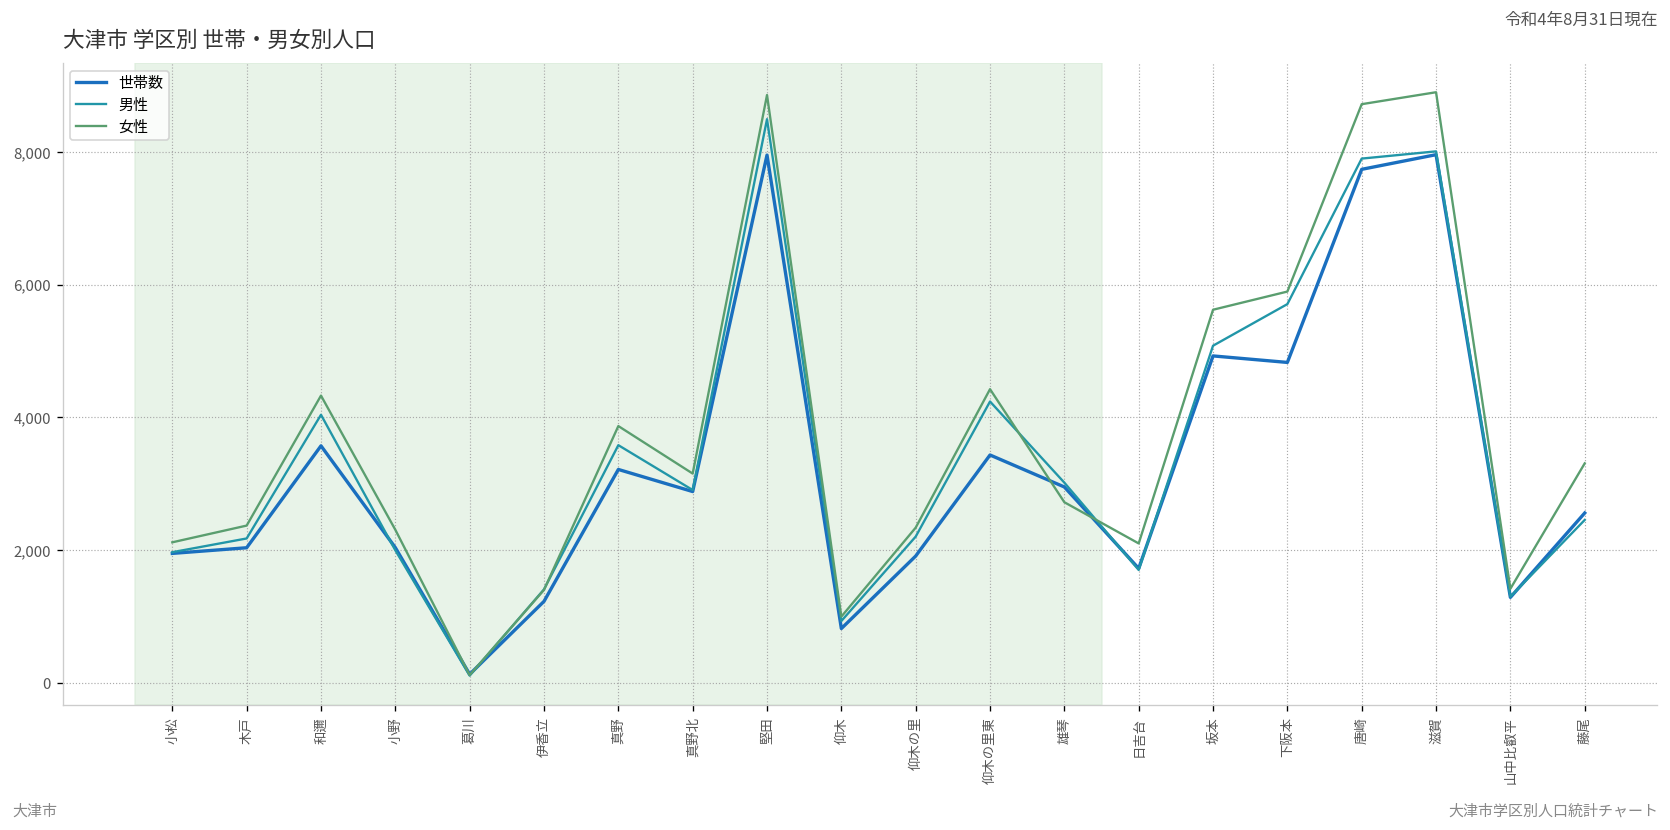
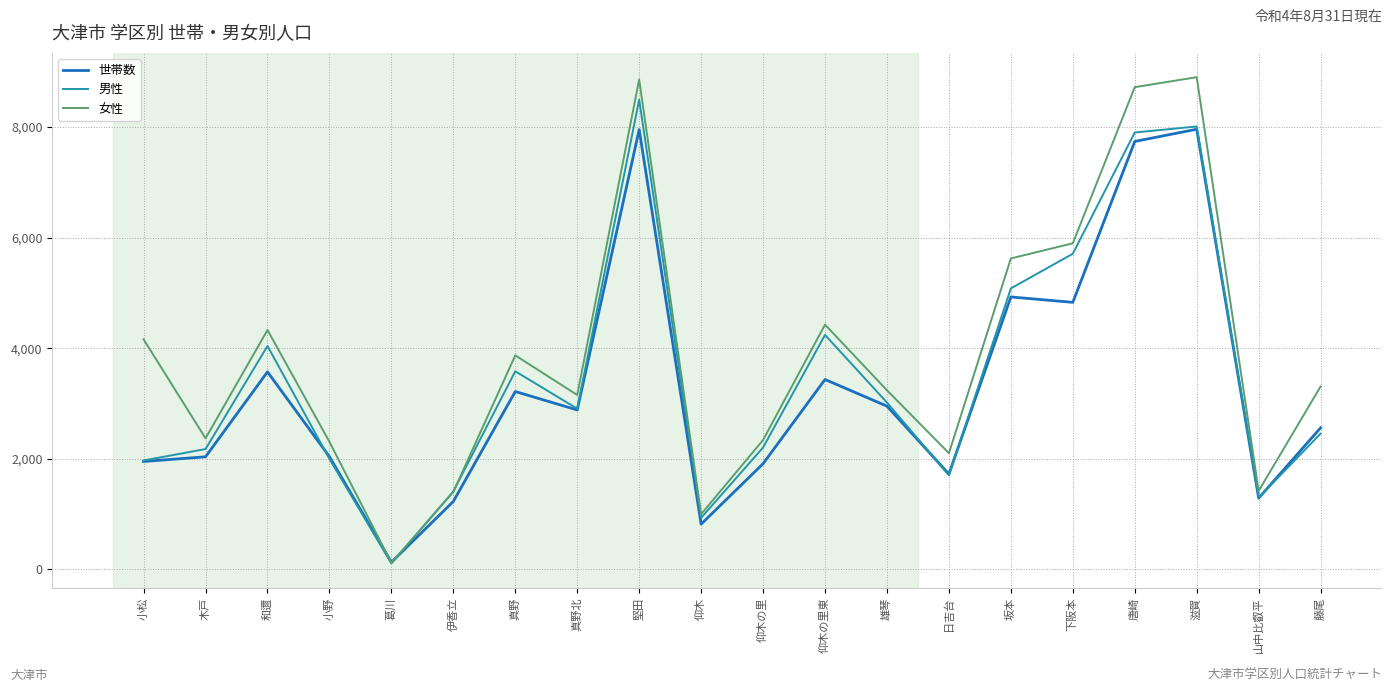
  {
    "女性": {
-     "小松": "2,100",
+     "小松": "4,200",
      "木戸": "2,400",
      "和邇": "4,300",
      "小野": "2,300",
      "真野": "3,900",
      "真野北": "3,200",
      "堅田": "8,900",
      "仰木": "1,000",
      "仰木の里": "2,300",
      "仰木の里東": "4,400",
-     "雄琴": "2,700",
+     "雄琴": "3,200",
      "日吉台": "2,100",
      "坂本": "5,600",
      "下阪本": "5,900",
      "唐崎": "8,700",
      "滋賀": "8,900",
      "山中比叡平": "1,400",
      "藤尾": "3,300"
    }
  }
